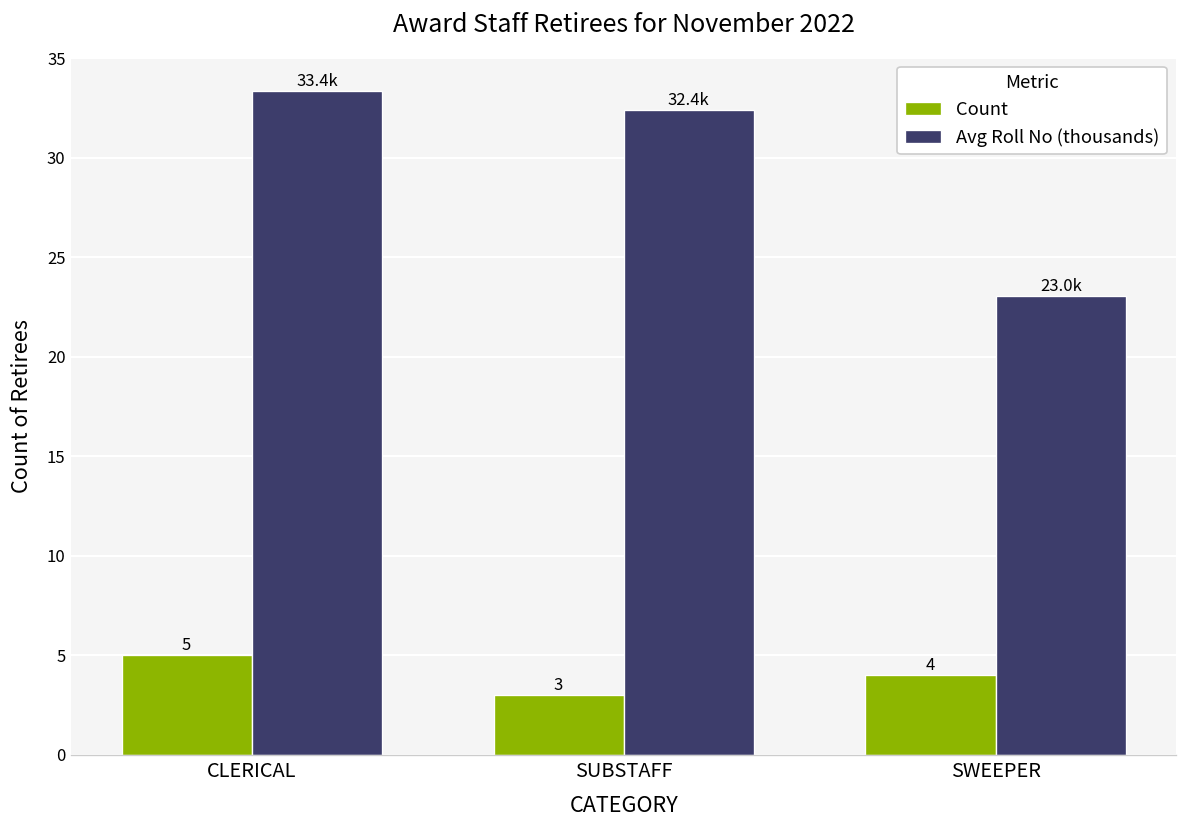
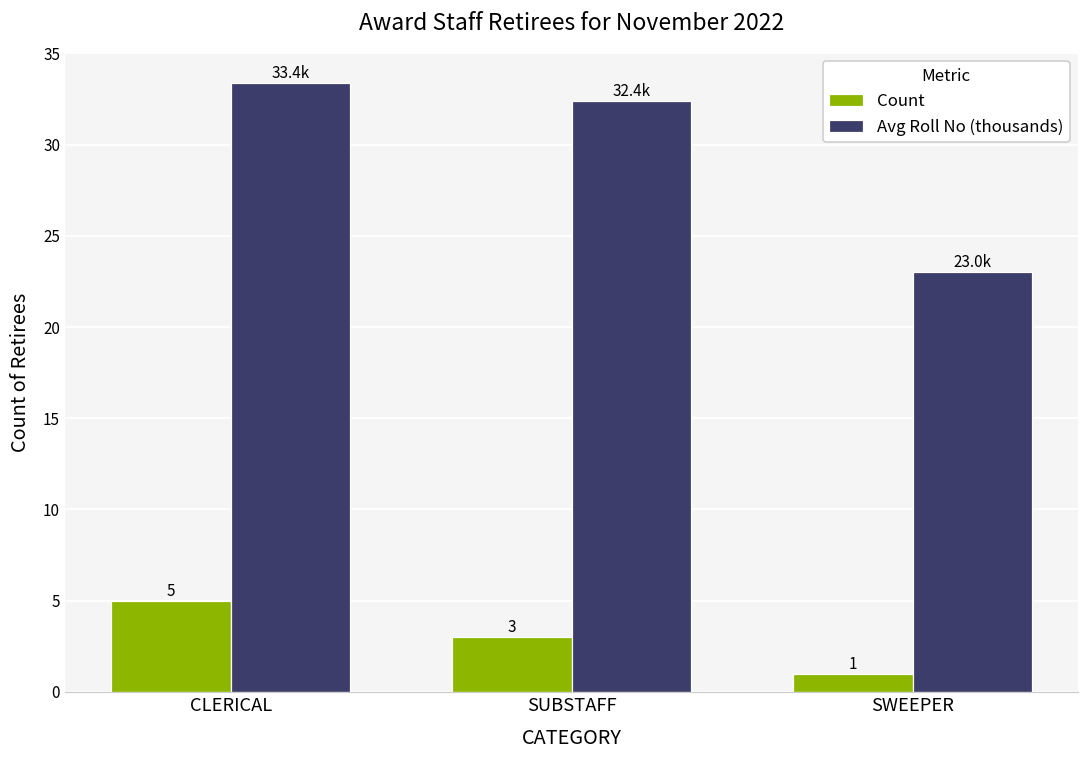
  {
    "Count": {
      "CLERICAL": "5",
      "SUBSTAFF": "3",
-     "SWEEPER": "4"
+     "SWEEPER": "1"
    },
    "Avg Roll No (thousands)": {
      "CLERICAL": "33.4k",
      "SUBSTAFF": "32.4k",
      "SWEEPER": "23.0k"
    }
  }
